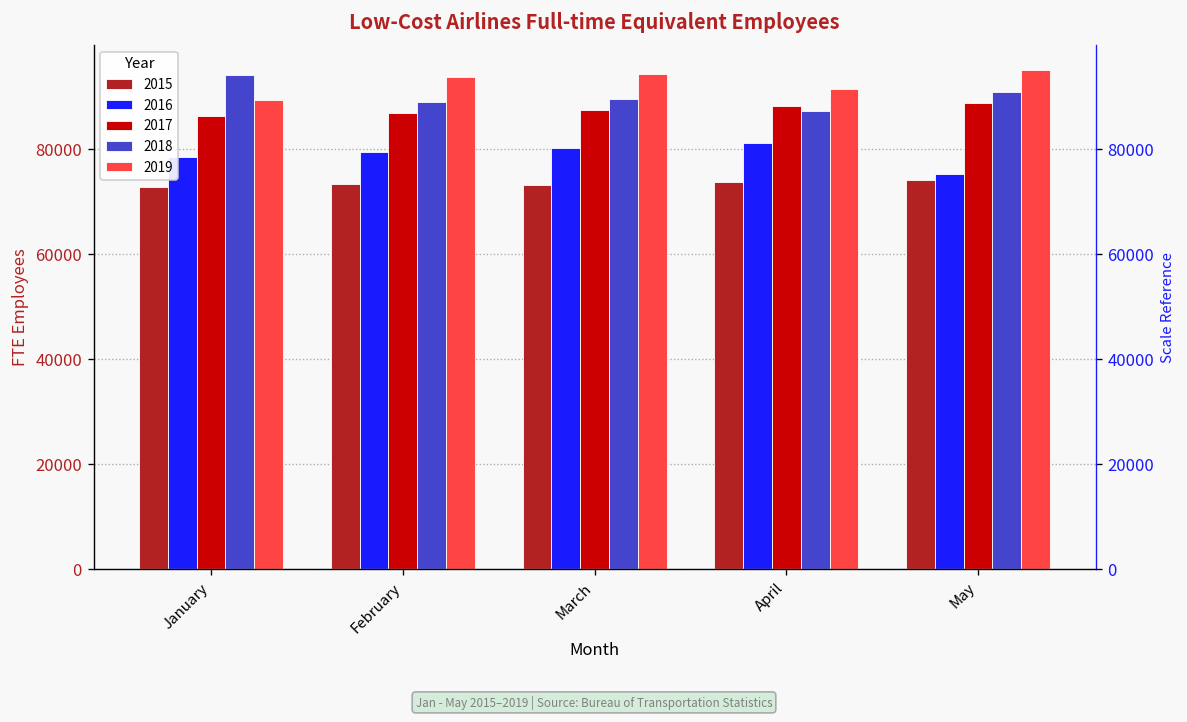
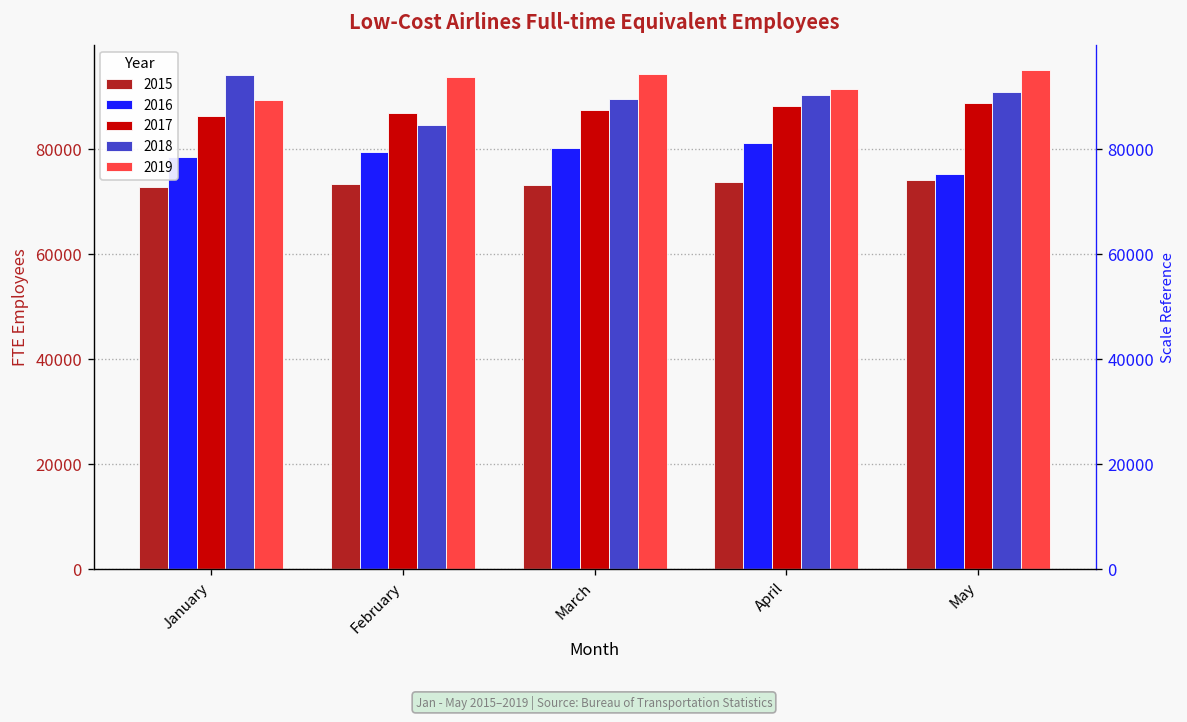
  {
    "2016": {
      "January": 79000,
      "February": 80000,
      "March": 80000,
      "April": 81000,
      "May": 75000
    },
    "2018": {
      "January": 94000,
-     "February": 89000,
+     "February": 85000,
      "March": 90000,
-     "April": 87000,
+     "April": 90000,
      "May": 91000
    },
    "2019": {
      "January": 89000,
      "February": 94000,
      "March": 94000,
      "April": 91000,
      "May": 95000
    }
  }
